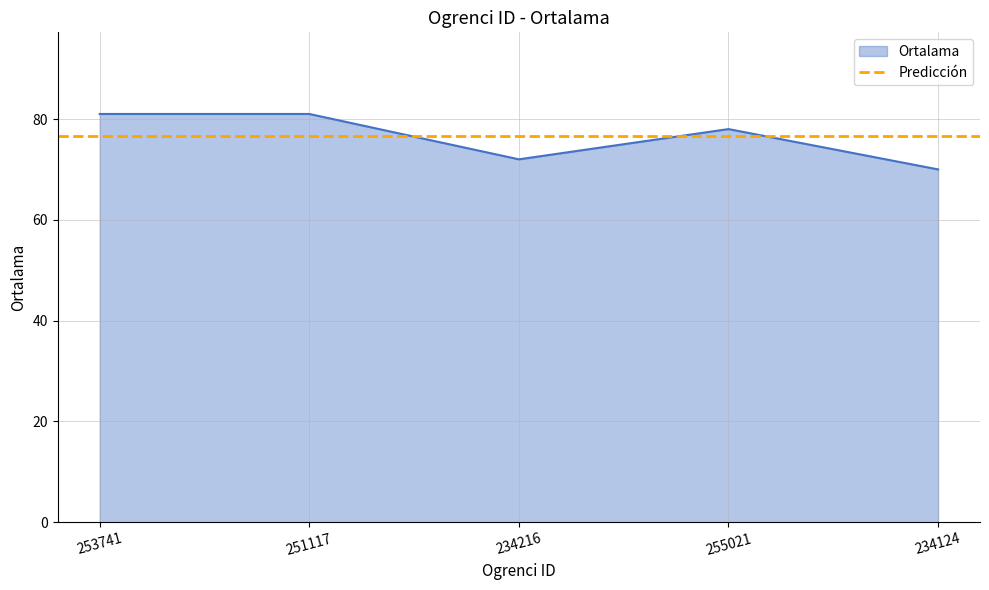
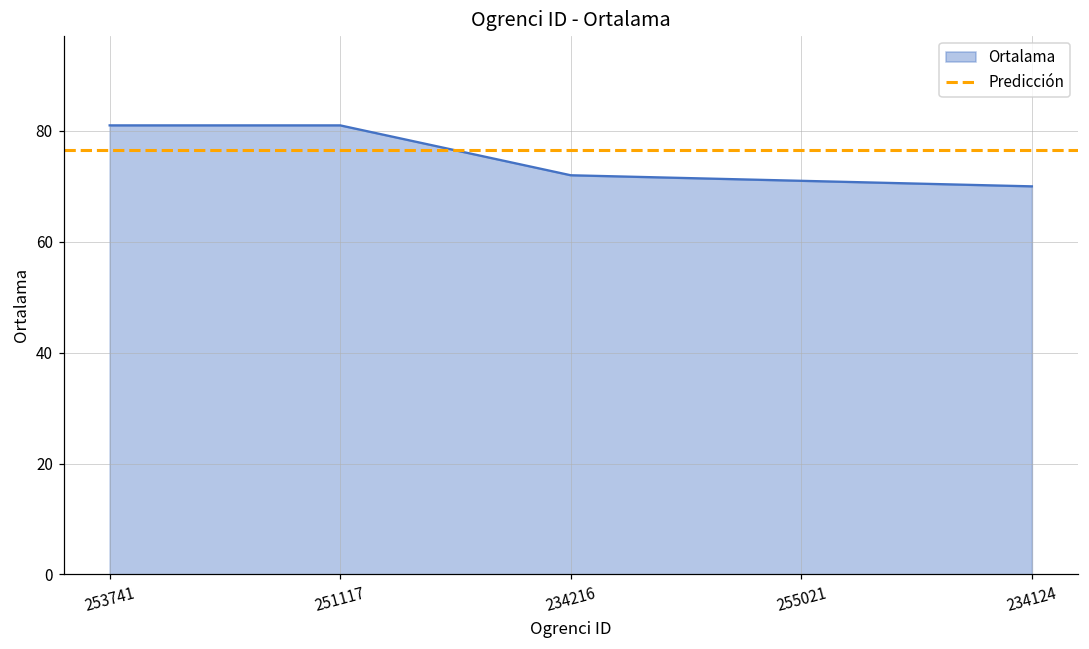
  {
    "253741": 81,
    "251117": 81,
    "234216": 72,
-   "255021": 78,
+   "255021": 71,
    "234124": 70
  }
